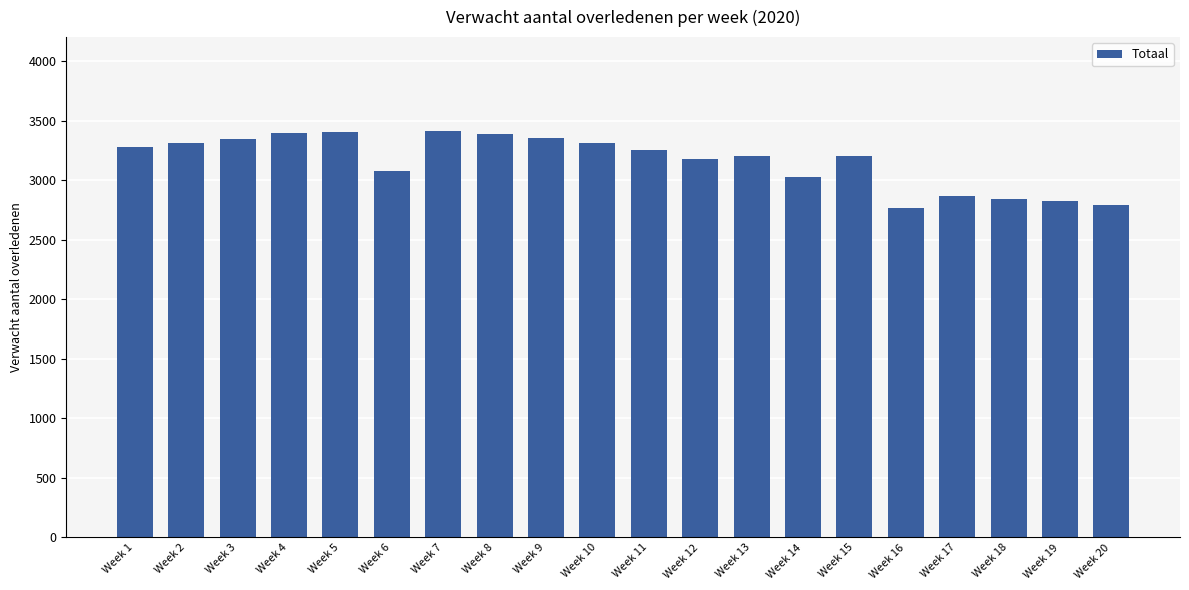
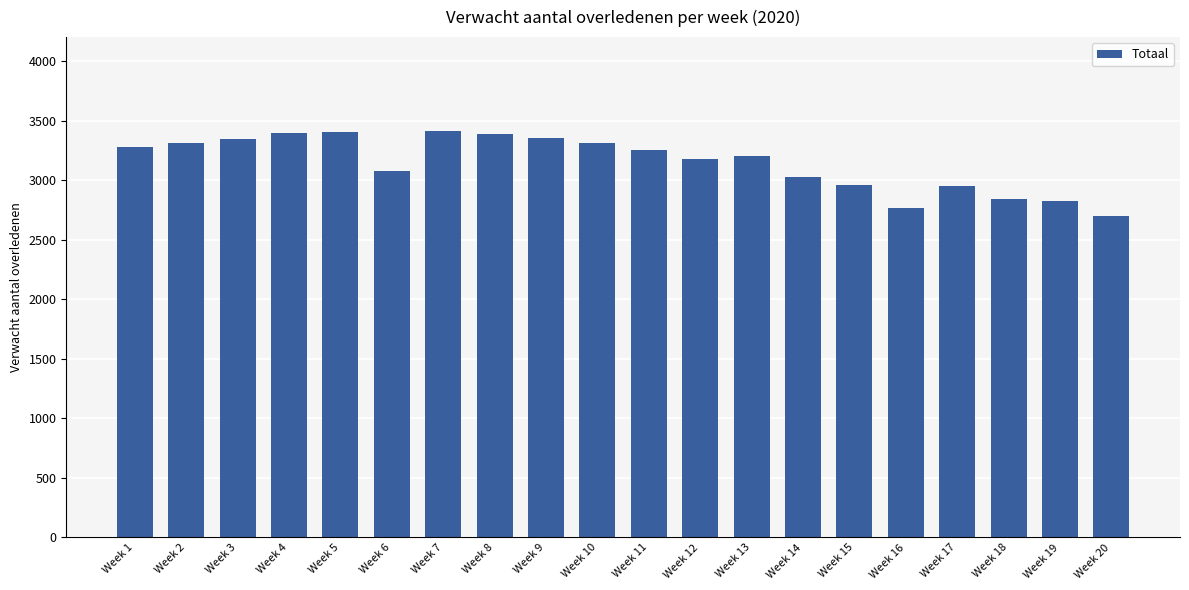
  {
    "Week 1": 3280,
    "Week 2": 3310,
    "Week 3": 3340,
    "Week 4": 3390,
    "Week 5": 3410,
    "Week 6": 3070,
    "Week 7": 3410,
    "Week 8": 3390,
    "Week 9": 3350,
    "Week 10": 3320,
    "Week 11": 3250,
    "Week 12": 3170,
    "Week 13": 3200,
    "Week 14": 3020,
-   "Week 15": 3210,
+   "Week 15": 2960,
    "Week 16": 2770,
-   "Week 17": 2870,
+   "Week 17": 2950,
    "Week 18": 2840,
    "Week 19": 2820,
-   "Week 20": 2790
+   "Week 20": 2700
  }
